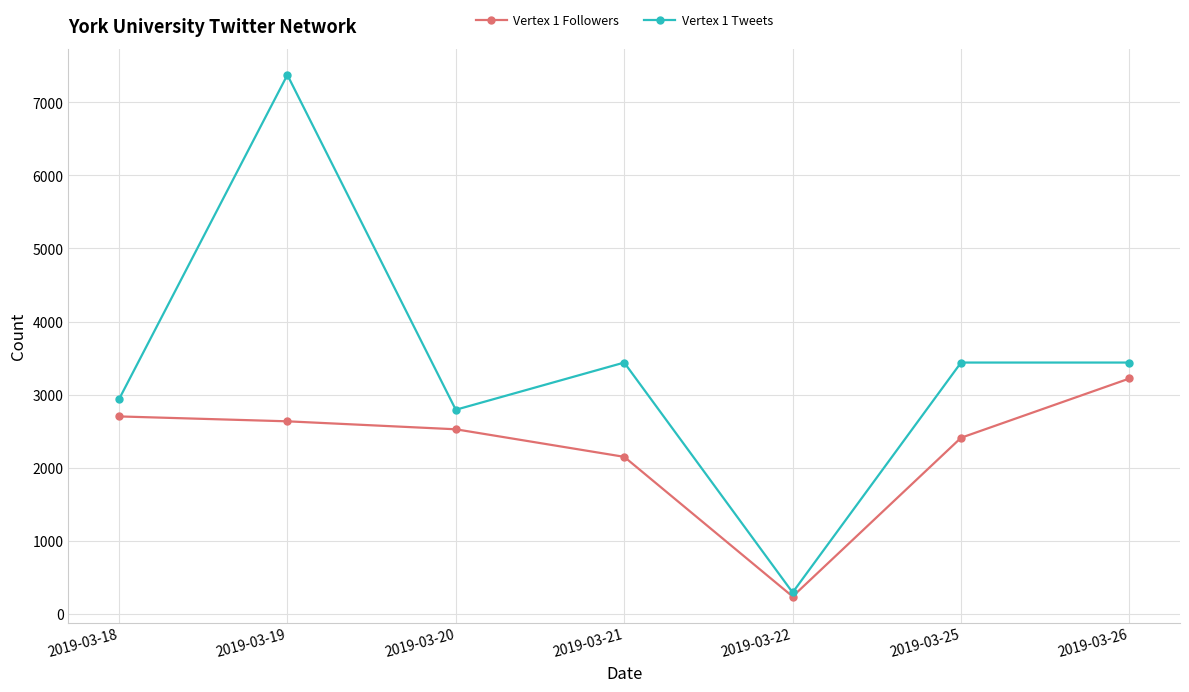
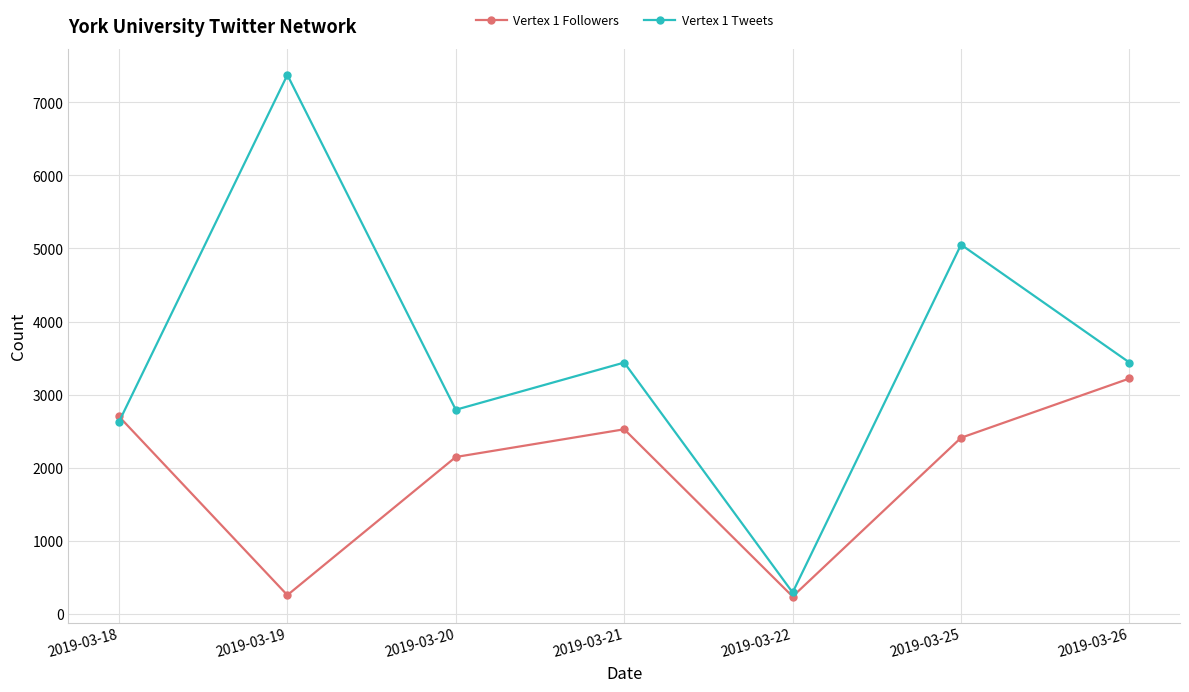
  {
    "Vertex 1 Followers": {
      "2019-03-18": 2700,
-     "2019-03-19": 2600,
-     "2019-03-20": 2500,
-     "2019-03-21": 2100,
+     "2019-03-19": 300,
+     "2019-03-20": 2100,
+     "2019-03-21": 2500,
      "2019-03-22": 200,
      "2019-03-25": 2400,
      "2019-03-26": 3200
    },
    "Vertex 1 Tweets": {
-     "2019-03-18": 2900,
+     "2019-03-18": 2600,
      "2019-03-19": 7400,
      "2019-03-20": 2800,
      "2019-03-21": 3400,
      "2019-03-22": 300,
-     "2019-03-25": 3400,
+     "2019-03-25": 5100,
      "2019-03-26": 3400
    }
  }
